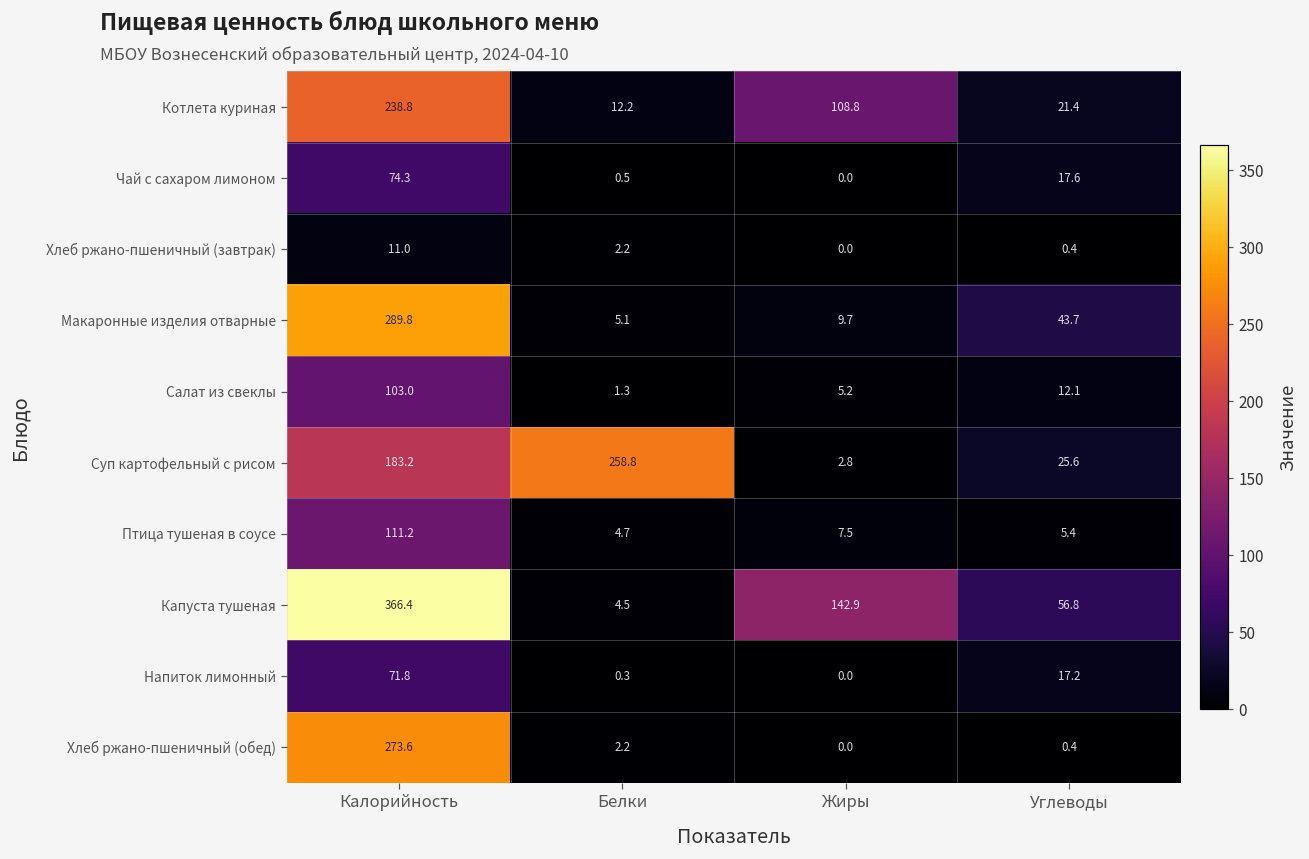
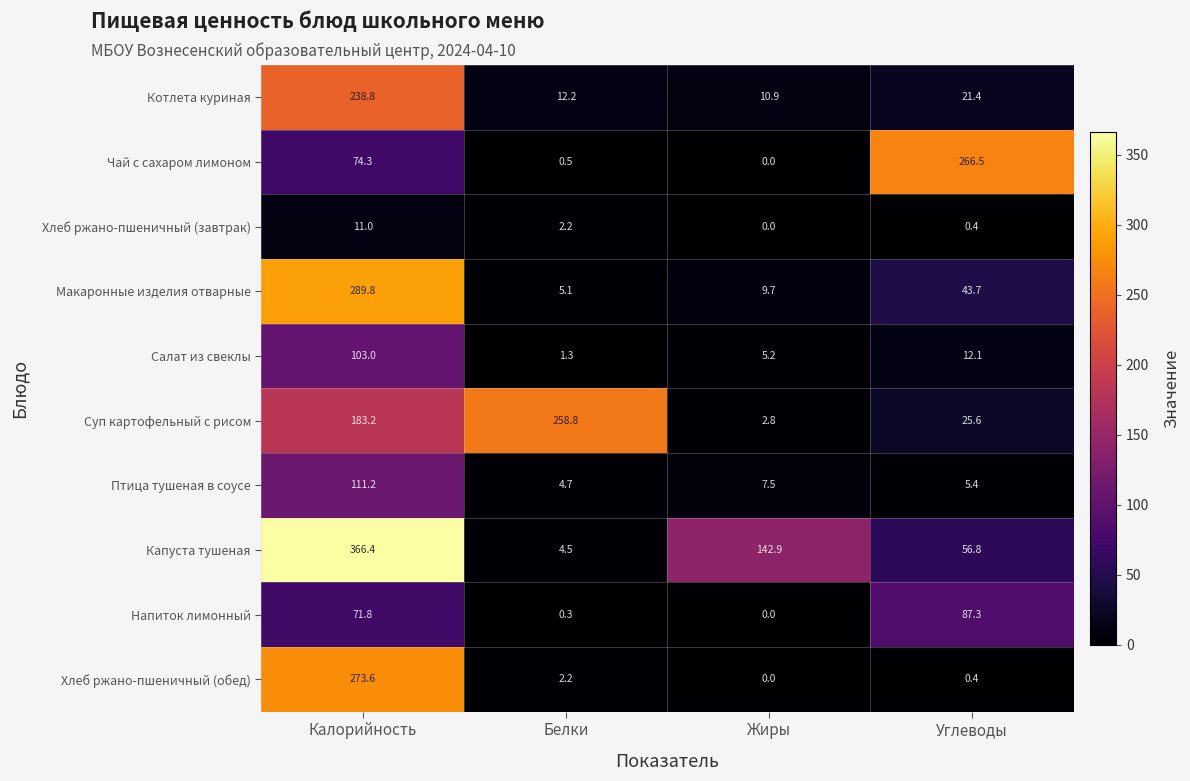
  {
    "Котлета куриная": {
      "Калорийность": 238.8,
      "Белки": 12.2,
-     "Жиры": 108.8,
+     "Жиры": 10.9,
      "Углеводы": 21.4
    },
    "Чай с сахаром лимоном": {
      "Калорийность": 74.3,
      "Белки": 0.5,
      "Жиры": 0.0,
-     "Углеводы": 17.6
+     "Углеводы": 266.5
    },
    "Хлеб ржано-пшеничный (завтрак)": {
      "Калорийность": 11.0,
      "Белки": 2.2,
      "Жиры": 0.0,
      "Углеводы": 0.4
    },
    "Макаронные изделия отварные": {
      "Калорийность": 289.8,
      "Белки": 5.1,
      "Жиры": 9.7,
      "Углеводы": 43.7
    },
    "Салат из свеклы": {
      "Калорийность": 103.0,
      "Белки": 1.3,
      "Жиры": 5.2,
      "Углеводы": 12.1
    },
    "Суп картофельный с рисом": {
      "Калорийность": 183.2,
      "Белки": 258.8,
      "Жиры": 2.8,
      "Углеводы": 25.6
    },
    "Птица тушеная в соусе": {
      "Калорийность": 111.2,
      "Белки": 4.7,
      "Жиры": 7.5,
      "Углеводы": 5.4
    },
    "Капуста тушеная": {
      "Калорийность": 366.4,
      "Белки": 4.5,
      "Жиры": 142.9,
      "Углеводы": 56.8
    },
    "Напиток лимонный": {
      "Калорийность": 71.8,
      "Белки": 0.3,
      "Жиры": 0.0,
-     "Углеводы": 17.2
+     "Углеводы": 87.3
    },
    "Хлеб ржано-пшеничный (обед)": {
      "Калорийность": 273.6,
      "Белки": 2.2,
      "Жиры": 0.0,
      "Углеводы": 0.4
    }
  }
